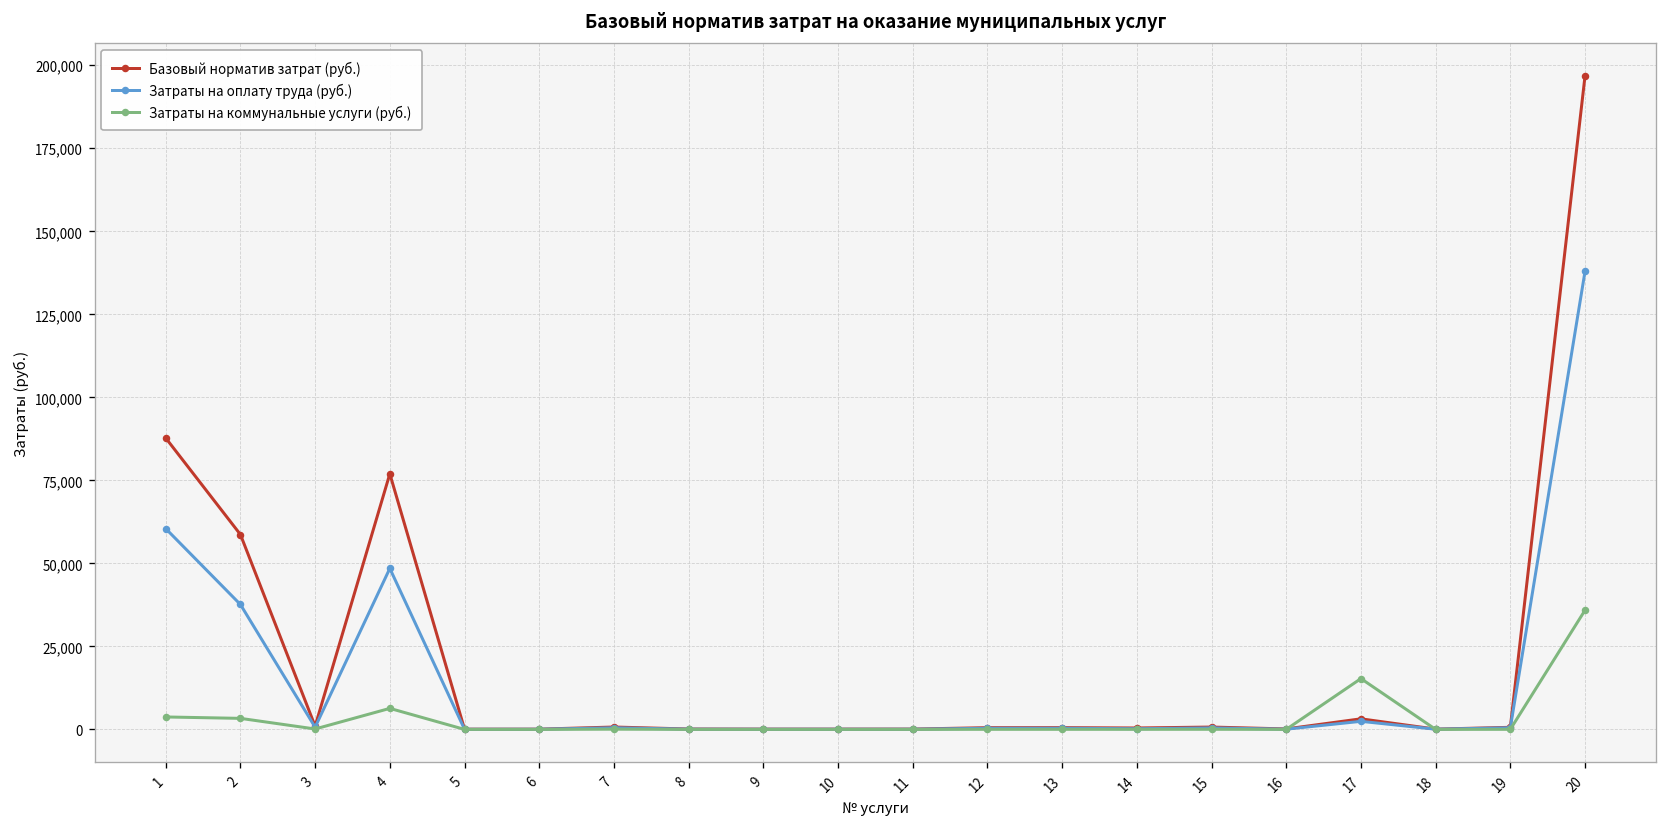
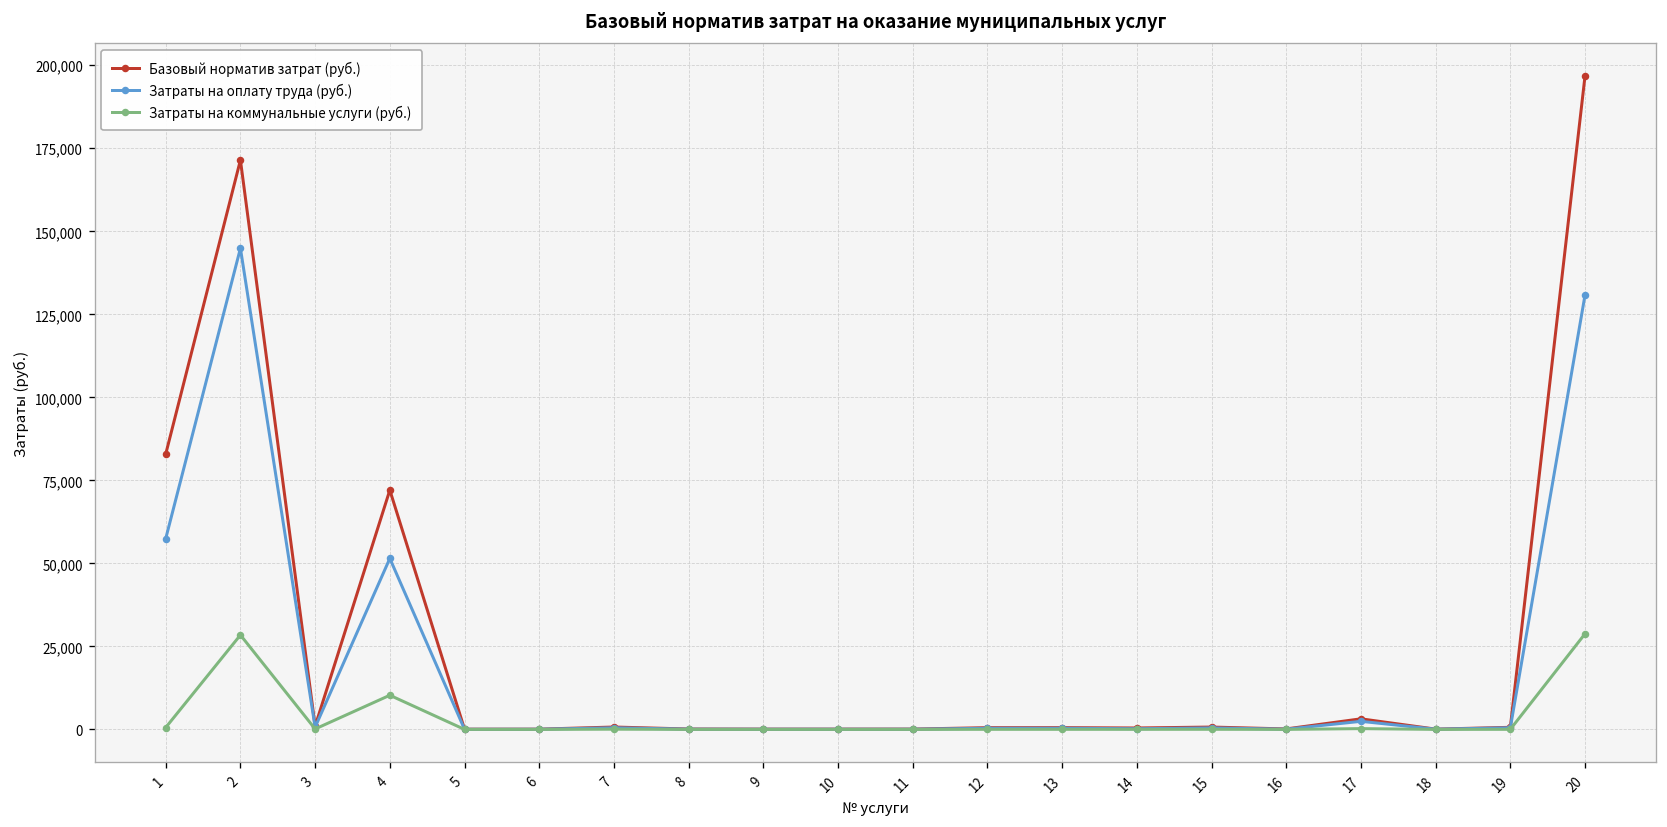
  {
    "Базовый норматив затрат (руб.)": {
-     "1": "88,000",
-     "2": "59,000",
-     "4": "77,000",
+     "1": "83,000",
+     "2": "171,000",
+     "4": "72,000",
      "20": "197,000"
    },
    "Затраты на оплату труда (руб.)": {
-     "1": "60,000",
-     "2": "38,000",
-     "4": "48,000",
-     "20": "138,000"
+     "1": "57,000",
+     "2": "145,000",
+     "4": "51,000",
+     "20": "131,000"
    },
    "Затраты на коммунальные услуги (руб.)": {
-     "1": "4,000",
-     "2": "3,000",
-     "4": "6,000",
-     "17": "15,000",
-     "20": "36,000"
+     "1": "1,000",
+     "2": "28,000",
+     "4": "10,000",
+     "17": "0",
+     "20": "29,000"
    }
  }
